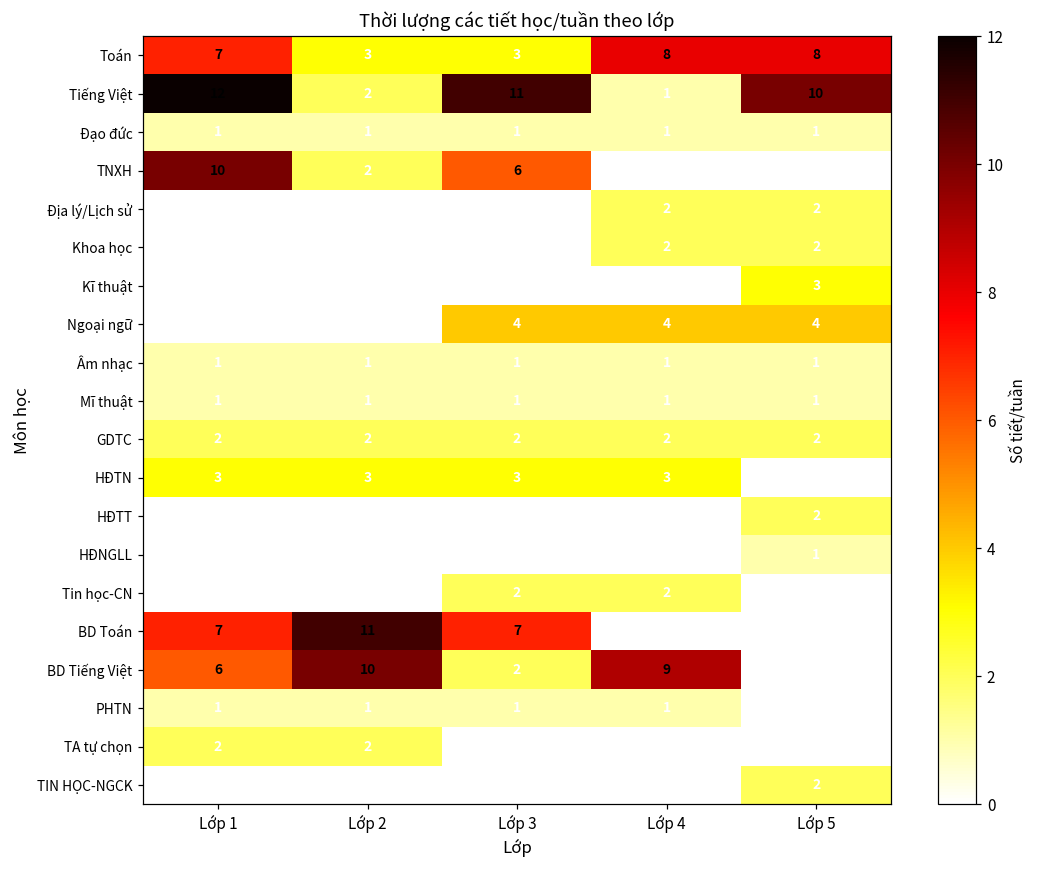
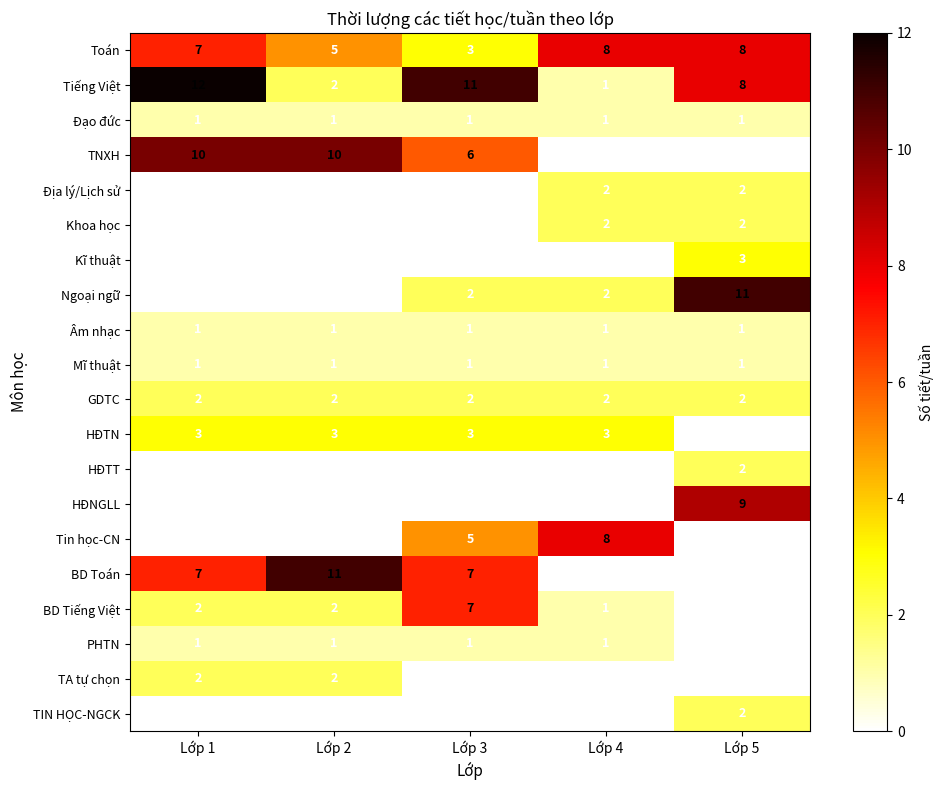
  {
    "Toán": {
      "Lớp 1": 7,
-     "Lớp 2": 3,
+     "Lớp 2": 5,
      "Lớp 3": 3,
      "Lớp 4": 8,
      "Lớp 5": 8
    },
    "Tiếng Việt": {
      "Lớp 2": 2,
      "Lớp 3": 11,
      "Lớp 4": 1,
-     "Lớp 5": 10
+     "Lớp 5": 8
    },
    "Đạo đức": {
      "Lớp 1": 1,
      "Lớp 2": 1,
      "Lớp 3": 1,
      "Lớp 4": 1,
      "Lớp 5": 1
    },
    "TNXH": {
      "Lớp 1": 10,
-     "Lớp 2": 2,
+     "Lớp 2": 10,
      "Lớp 3": 6
    },
    "Địa lý/Lịch sử": {
      "Lớp 4": 2,
      "Lớp 5": 2
    },
    "Khoa học": {
      "Lớp 4": 2,
      "Lớp 5": 2
    },
    "Kĩ thuật": {
      "Lớp 5": 3
    },
    "Ngoại ngữ": {
-     "Lớp 3": 4,
-     "Lớp 4": 4,
-     "Lớp 5": 4
+     "Lớp 3": 2,
+     "Lớp 4": 2,
+     "Lớp 5": 11
    },
    "Âm nhạc": {
      "Lớp 1": 1,
      "Lớp 2": 1,
      "Lớp 3": 1,
      "Lớp 4": 1,
      "Lớp 5": 1
    },
    "Mĩ thuật": {
      "Lớp 1": 1,
      "Lớp 2": 1,
      "Lớp 3": 1,
      "Lớp 4": 1,
      "Lớp 5": 1
    },
    "GDTC": {
      "Lớp 1": 2,
      "Lớp 2": 2,
      "Lớp 3": 2,
      "Lớp 4": 2,
      "Lớp 5": 2
    },
    "HĐTN": {
      "Lớp 1": 3,
      "Lớp 2": 3,
      "Lớp 3": 3,
      "Lớp 4": 3
    },
    "HĐTT": {
      "Lớp 5": 2
    },
    "HĐNGLL": {
-     "Lớp 5": 1
+     "Lớp 5": 9
    },
    "Tin học-CN": {
-     "Lớp 3": 2,
-     "Lớp 4": 2
+     "Lớp 3": 5,
+     "Lớp 4": 8
    },
    "BD Toán": {
      "Lớp 1": 7,
      "Lớp 2": 11,
      "Lớp 3": 7
    },
    "BD Tiếng Việt": {
-     "Lớp 1": 6,
-     "Lớp 2": 10,
-     "Lớp 3": 2,
-     "Lớp 4": 9
+     "Lớp 1": 2,
+     "Lớp 2": 2,
+     "Lớp 3": 7,
+     "Lớp 4": 1
    },
    "PHTN": {
      "Lớp 1": 1,
      "Lớp 2": 1,
      "Lớp 3": 1,
      "Lớp 4": 1
    },
    "TA tự chọn": {
      "Lớp 1": 2,
      "Lớp 2": 2
    },
    "TIN HỌC-NGCK": {
      "Lớp 5": 2
    }
  }
